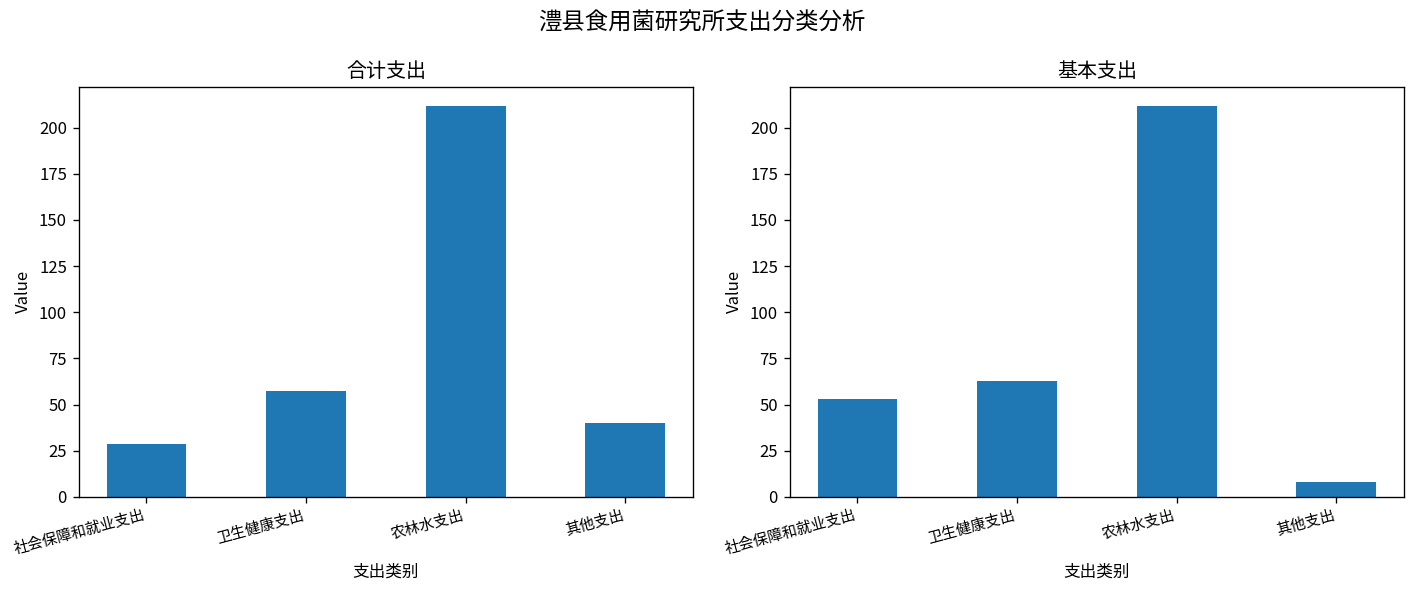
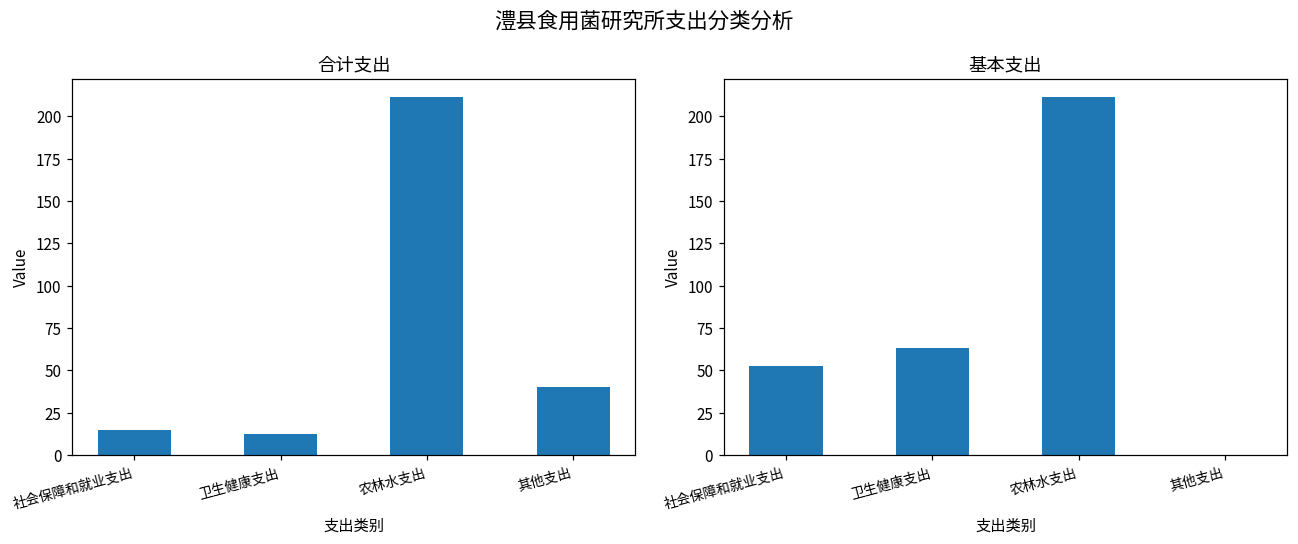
  {
    "合计支出": {
-     "社会保障和就业支出": 29,
-     "卫生健康支出": 57,
+     "社会保障和就业支出": 14,
+     "卫生健康支出": 12,
      "农林水支出": 212,
      "其他支出": 40
    },
    "基本支出": {
      "社会保障和就业支出": 53,
      "卫生健康支出": 63,
      "农林水支出": 212,
-     "其他支出": 8
+     "其他支出": 0
    }
  }
